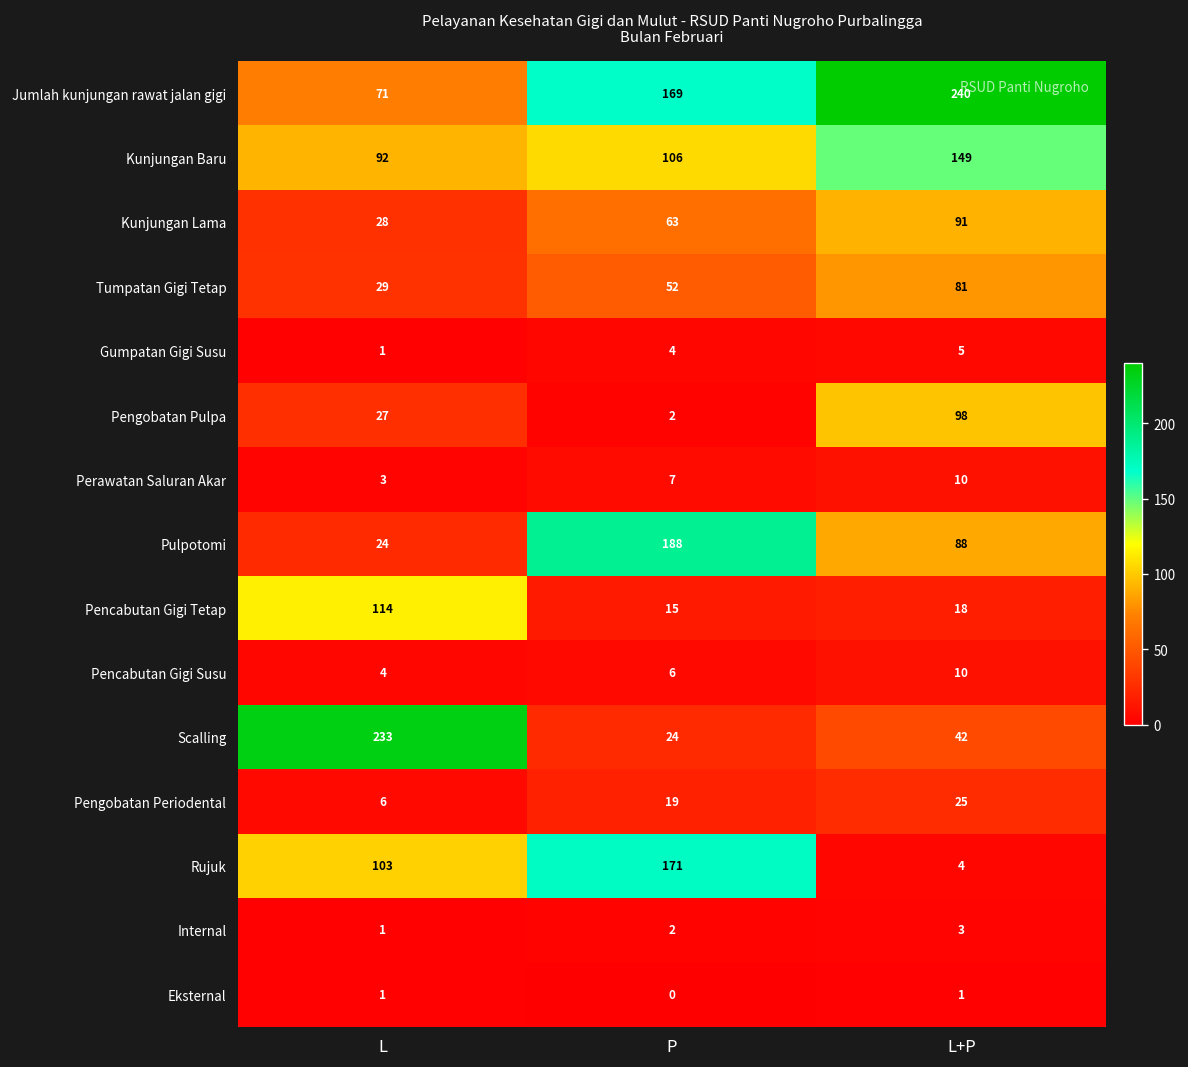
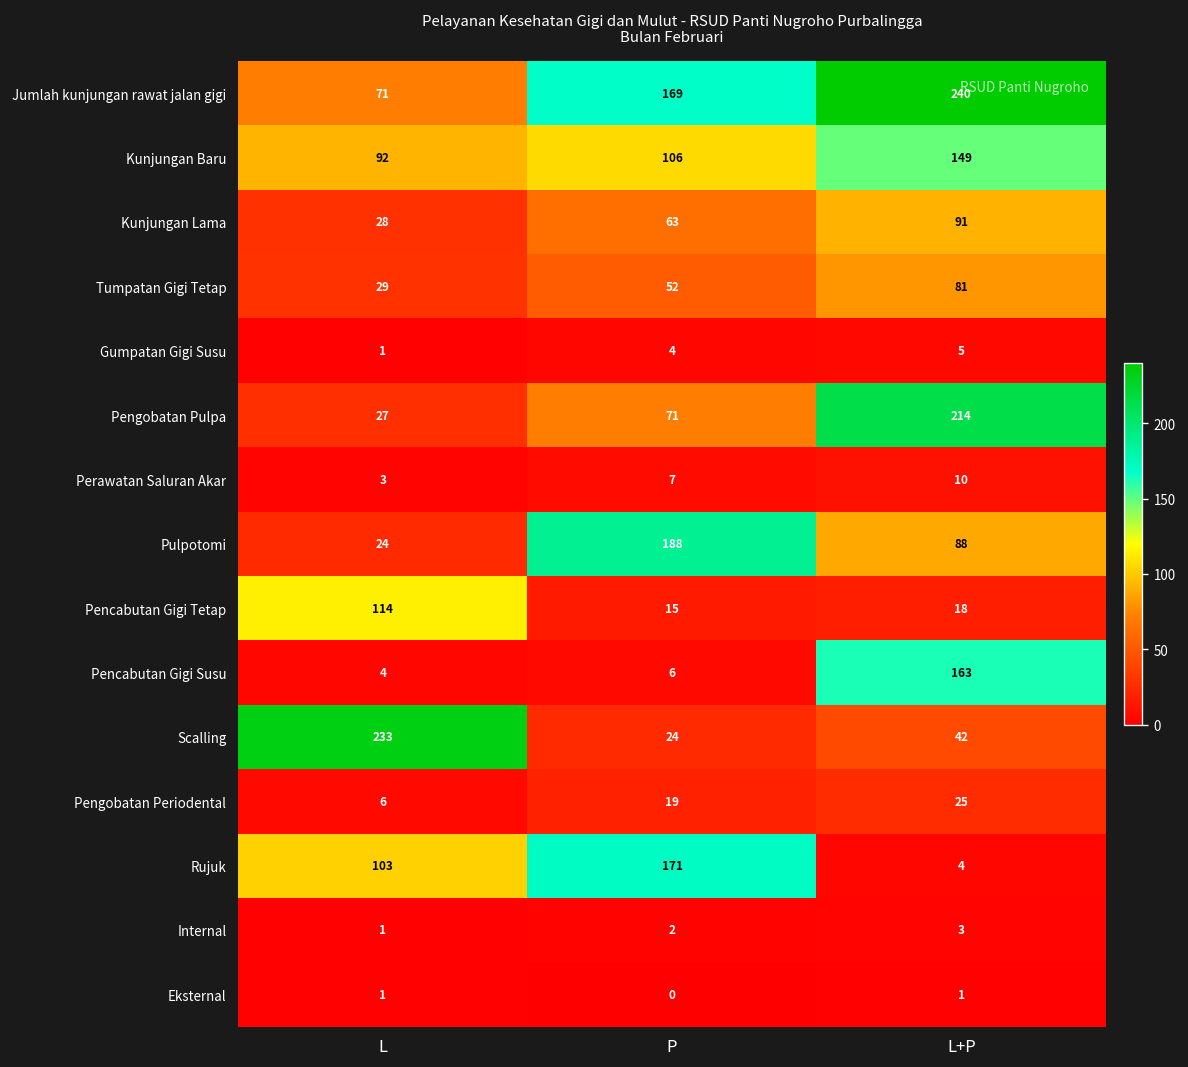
  {
    "Jumlah kunjungan rawat jalan gigi": {
      "L": 71,
      "P": 169
    },
    "Kunjungan Baru": {
      "L": 92,
      "P": 106,
      "L+P": 149
    },
    "Kunjungan Lama": {
      "L": 28,
      "P": 63,
      "L+P": 91
    },
    "Tumpatan Gigi Tetap": {
      "L": 29,
      "P": 52,
      "L+P": 81
    },
    "Gumpatan Gigi Susu": {
      "L": 1,
      "P": 4,
      "L+P": 5
    },
    "Pengobatan Pulpa": {
      "L": 27,
-     "P": 2,
-     "L+P": 98
+     "P": 71,
+     "L+P": 214
    },
    "Perawatan Saluran Akar": {
      "L": 3,
      "P": 7,
      "L+P": 10
    },
    "Pulpotomi": {
      "L": 24,
      "P": 188,
      "L+P": 88
    },
    "Pencabutan Gigi Tetap": {
      "L": 114,
      "P": 15,
      "L+P": 18
    },
    "Pencabutan Gigi Susu": {
      "L": 4,
      "P": 6,
-     "L+P": 10
+     "L+P": 163
    },
    "Scalling": {
      "L": 233,
      "P": 24,
      "L+P": 42
    },
    "Pengobatan Periodental": {
      "L": 6,
      "P": 19,
      "L+P": 25
    },
    "Rujuk": {
      "L": 103,
      "P": 171,
      "L+P": 4
    },
    "Internal": {
      "L": 1,
      "P": 2,
      "L+P": 3
    },
    "Eksternal": {
      "L": 1,
      "P": 0,
      "L+P": 1
    }
  }
